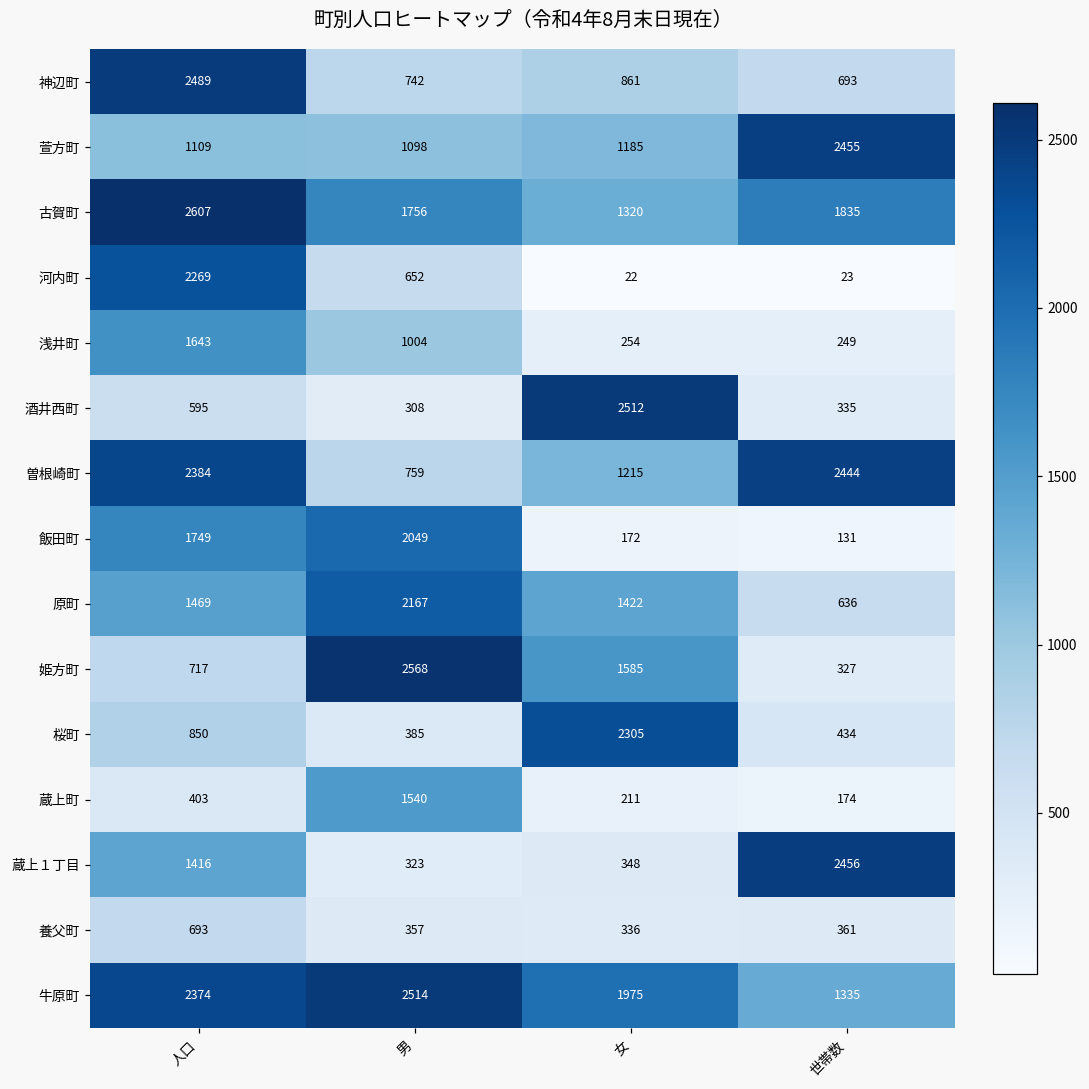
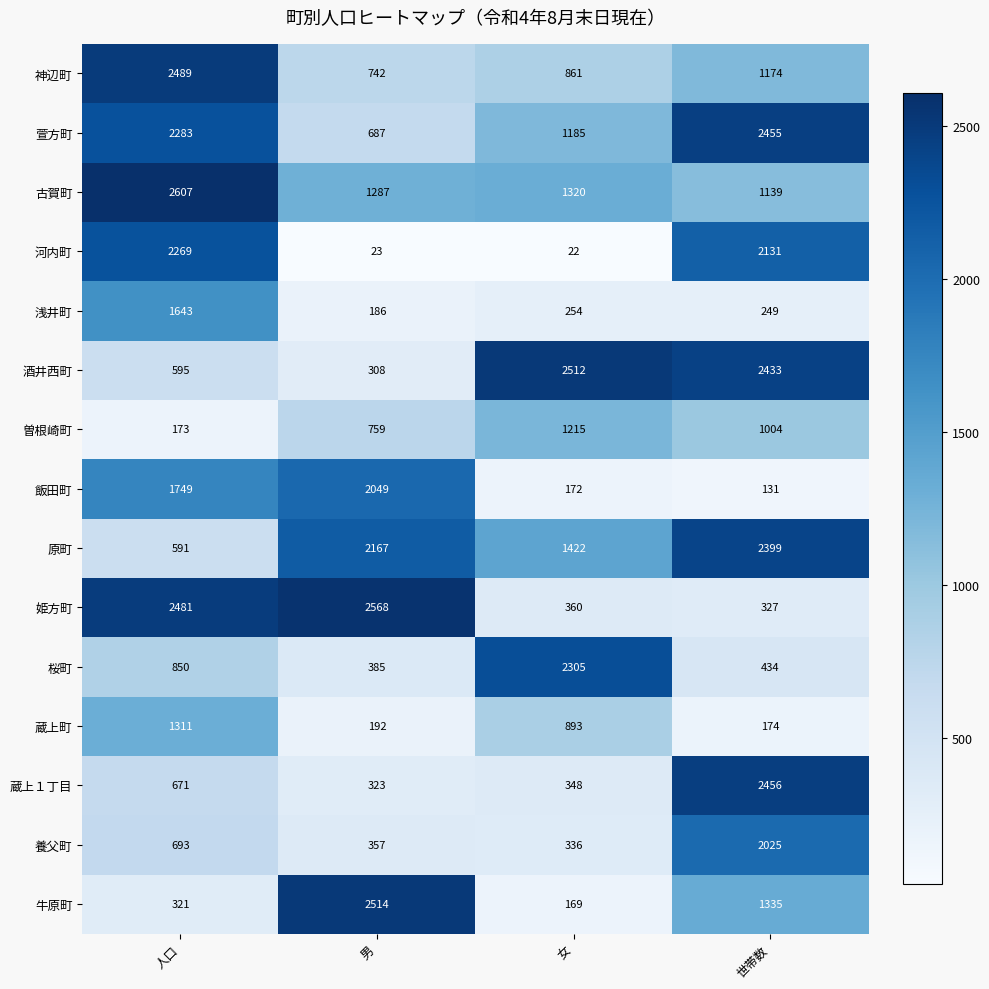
  {
    "神辺町": {
      "人口": 2489,
      "男": 742,
      "女": 861,
-     "世帯数": 693
+     "世帯数": 1174
    },
    "萱方町": {
-     "人口": 1109,
-     "男": 1098,
+     "人口": 2283,
+     "男": 687,
      "女": 1185,
      "世帯数": 2455
    },
    "古賀町": {
      "人口": 2607,
-     "男": 1756,
+     "男": 1287,
      "女": 1320,
-     "世帯数": 1835
+     "世帯数": 1139
    },
    "河内町": {
      "人口": 2269,
-     "男": 652,
+     "男": 23,
      "女": 22,
-     "世帯数": 23
+     "世帯数": 2131
    },
    "浅井町": {
      "人口": 1643,
-     "男": 1004,
+     "男": 186,
      "女": 254,
      "世帯数": 249
    },
    "酒井西町": {
      "人口": 595,
      "男": 308,
      "女": 2512,
-     "世帯数": 335
+     "世帯数": 2433
    },
    "曽根崎町": {
-     "人口": 2384,
+     "人口": 173,
      "男": 759,
      "女": 1215,
-     "世帯数": 2444
+     "世帯数": 1004
    },
    "飯田町": {
      "人口": 1749,
      "男": 2049,
      "女": 172,
      "世帯数": 131
    },
    "原町": {
-     "人口": 1469,
+     "人口": 591,
      "男": 2167,
      "女": 1422,
-     "世帯数": 636
+     "世帯数": 2399
    },
    "姫方町": {
-     "人口": 717,
+     "人口": 2481,
      "男": 2568,
-     "女": 1585,
+     "女": 360,
      "世帯数": 327
    },
    "桜町": {
      "人口": 850,
      "男": 385,
      "女": 2305,
      "世帯数": 434
    },
    "蔵上町": {
-     "人口": 403,
-     "男": 1540,
-     "女": 211,
+     "人口": 1311,
+     "男": 192,
+     "女": 893,
      "世帯数": 174
    },
    "蔵上１丁目": {
-     "人口": 1416,
+     "人口": 671,
      "男": 323,
      "女": 348,
      "世帯数": 2456
    },
    "養父町": {
      "人口": 693,
      "男": 357,
      "女": 336,
-     "世帯数": 361
+     "世帯数": 2025
    },
    "牛原町": {
-     "人口": 2374,
+     "人口": 321,
      "男": 2514,
-     "女": 1975,
+     "女": 169,
      "世帯数": 1335
    }
  }
